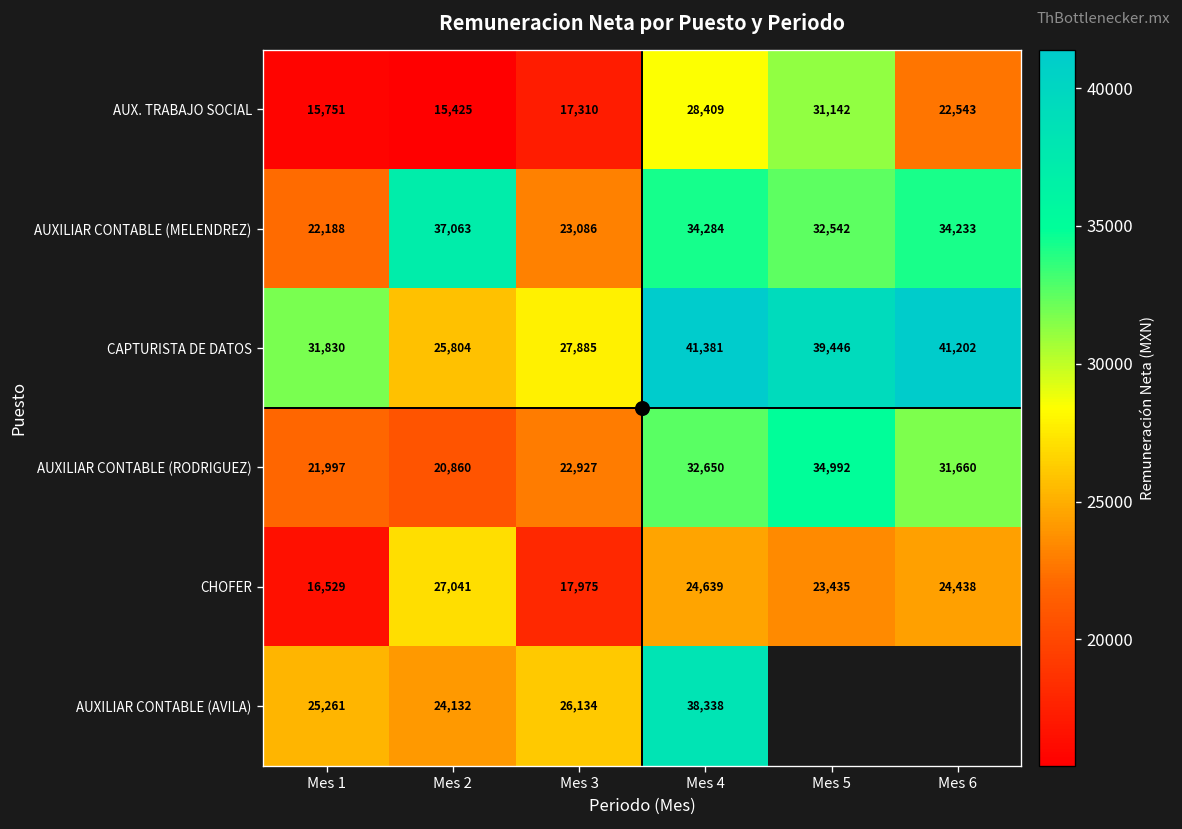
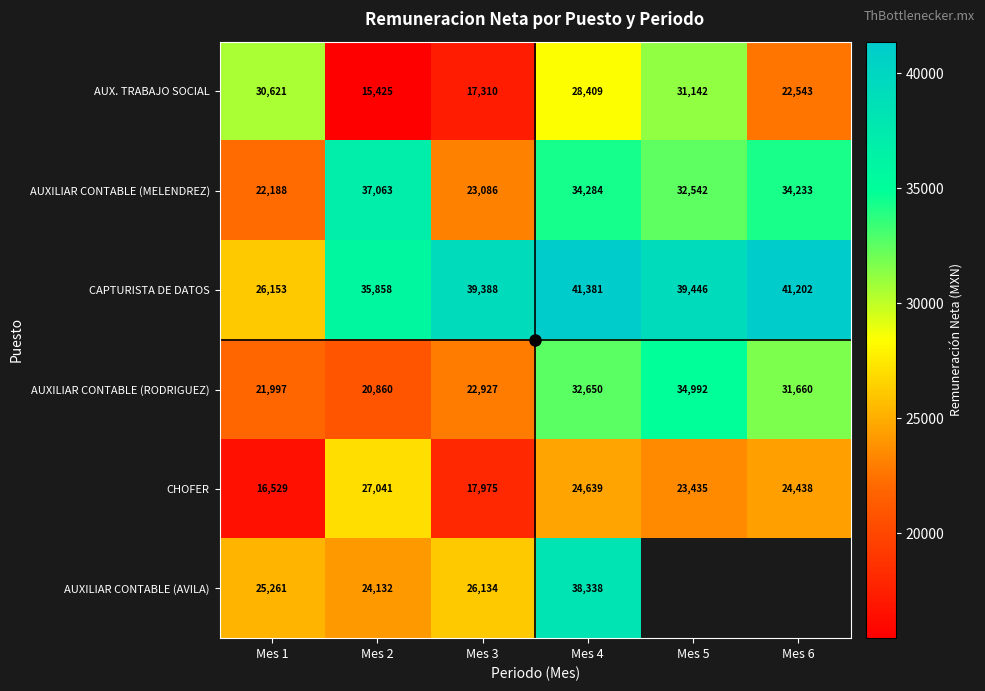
  {
    "AUX. TRABAJO SOCIAL": {
-     "Mes 1": "15,751",
+     "Mes 1": "30,621",
      "Mes 2": "15,425",
      "Mes 3": "17,310",
      "Mes 4": "28,409",
      "Mes 5": "31,142",
      "Mes 6": "22,543"
    },
    "AUXILIAR CONTABLE (MELENDREZ)": {
      "Mes 1": "22,188",
      "Mes 2": "37,063",
      "Mes 3": "23,086",
      "Mes 4": "34,284",
      "Mes 5": "32,542",
      "Mes 6": "34,233"
    },
    "CAPTURISTA DE DATOS": {
-     "Mes 1": "31,830",
-     "Mes 2": "25,804",
-     "Mes 3": "27,885",
+     "Mes 1": "26,153",
+     "Mes 2": "35,858",
+     "Mes 3": "39,388",
      "Mes 4": "41,381",
      "Mes 5": "39,446",
      "Mes 6": "41,202"
    },
    "AUXILIAR CONTABLE (RODRIGUEZ)": {
      "Mes 1": "21,997",
      "Mes 2": "20,860",
      "Mes 3": "22,927",
      "Mes 4": "32,650",
      "Mes 5": "34,992",
      "Mes 6": "31,660"
    },
    "CHOFER": {
      "Mes 1": "16,529",
      "Mes 2": "27,041",
      "Mes 3": "17,975",
      "Mes 4": "24,639",
      "Mes 5": "23,435",
      "Mes 6": "24,438"
    },
    "AUXILIAR CONTABLE (AVILA)": {
      "Mes 1": "25,261",
      "Mes 2": "24,132",
      "Mes 3": "26,134",
      "Mes 4": "38,338"
    }
  }
